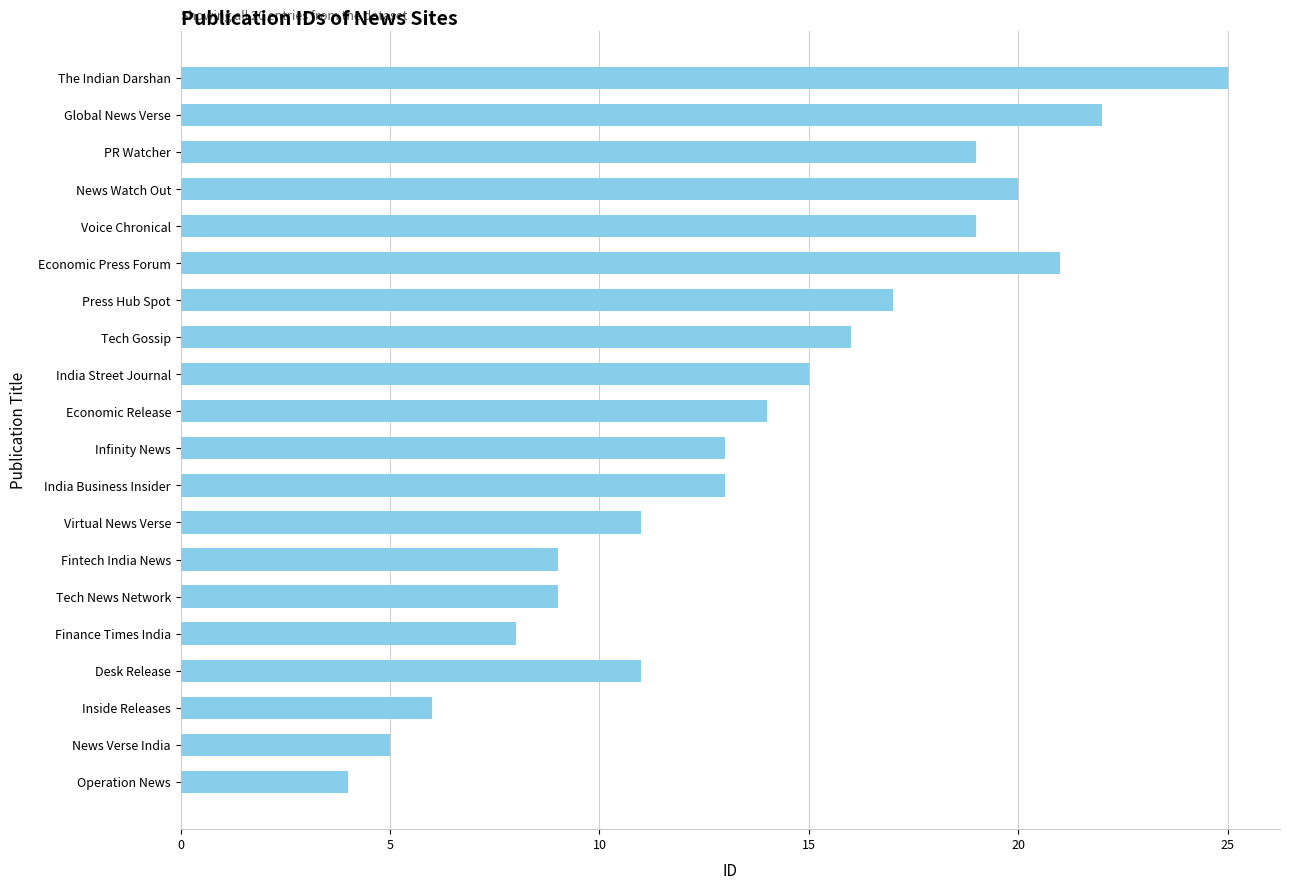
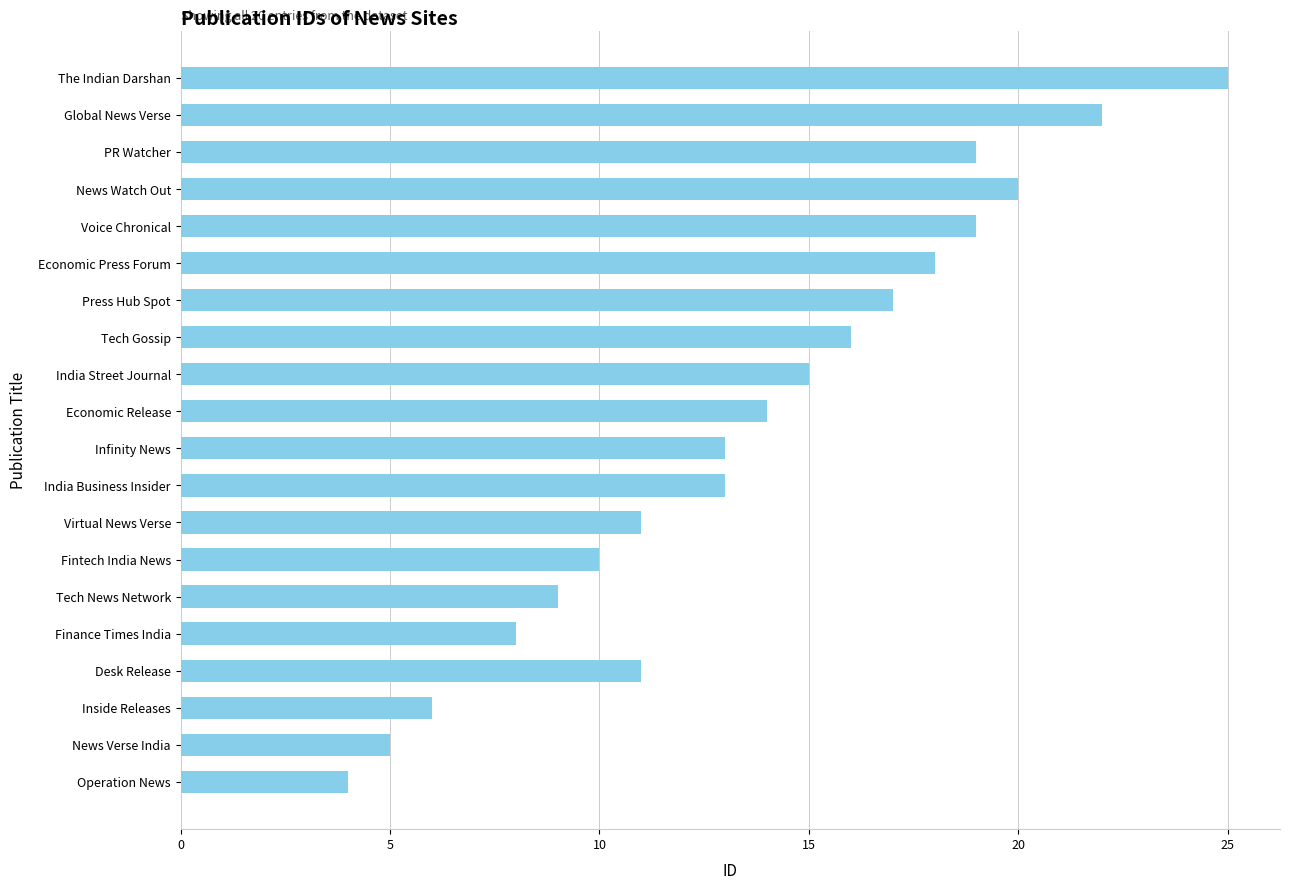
  {
    "The Indian Darshan": 25,
    "Global News Verse": 22,
    "PR Watcher": 19,
    "News Watch Out": 20,
    "Voice Chronical": 19,
-   "Economic Press Forum": 21,
+   "Economic Press Forum": 18,
    "Press Hub Spot": 17,
    "Tech Gossip": 16,
    "India Street Journal": 15,
    "Economic Release": 14,
    "Infinity News": 13,
    "India Business Insider": 13,
    "Virtual News Verse": 11,
-   "Fintech India News": 9,
+   "Fintech India News": 10,
    "Tech News Network": 9,
    "Finance Times India": 8,
    "Desk Release": 11,
    "Inside Releases": 6,
    "News Verse India": 5,
    "Operation News": 4
  }
